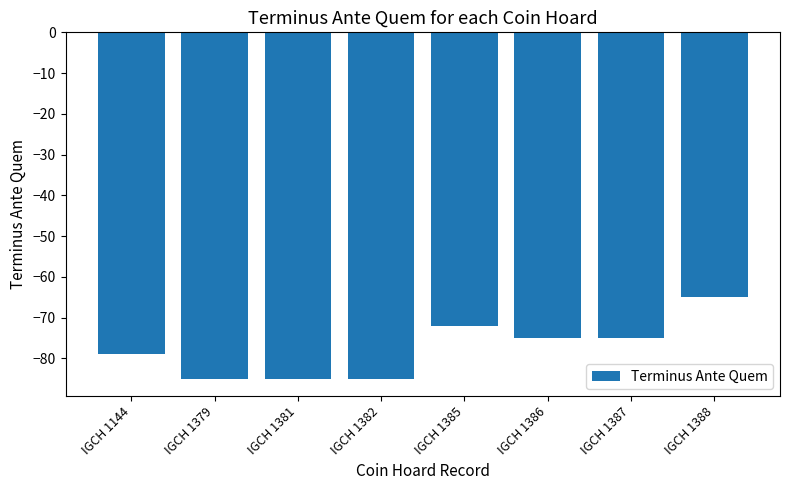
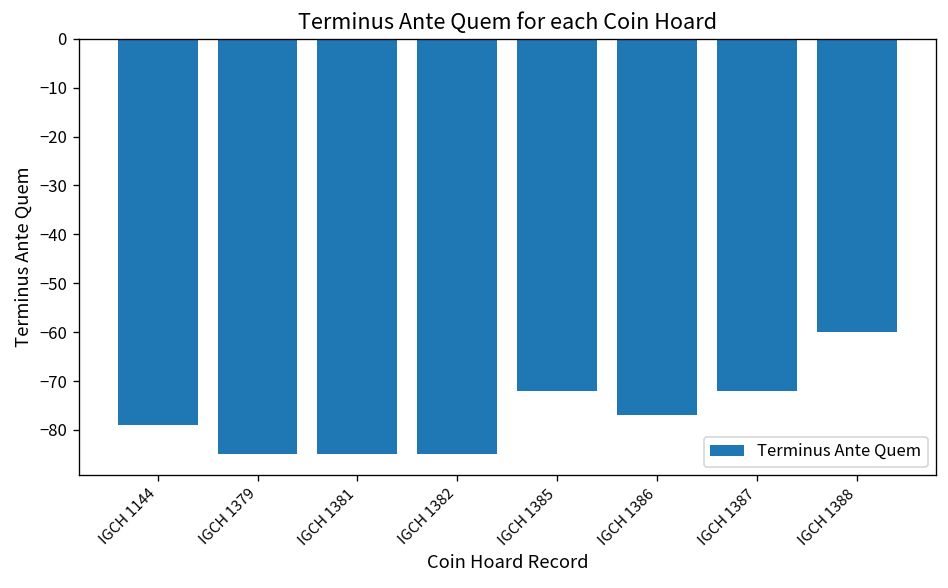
  {
    "IGCH 1144": -79,
    "IGCH 1379": -85,
    "IGCH 1381": -85,
    "IGCH 1382": -85,
    "IGCH 1385": -72,
-   "IGCH 1386": -75,
-   "IGCH 1387": -75,
-   "IGCH 1388": -65
+   "IGCH 1386": -77,
+   "IGCH 1387": -72,
+   "IGCH 1388": -60
  }
